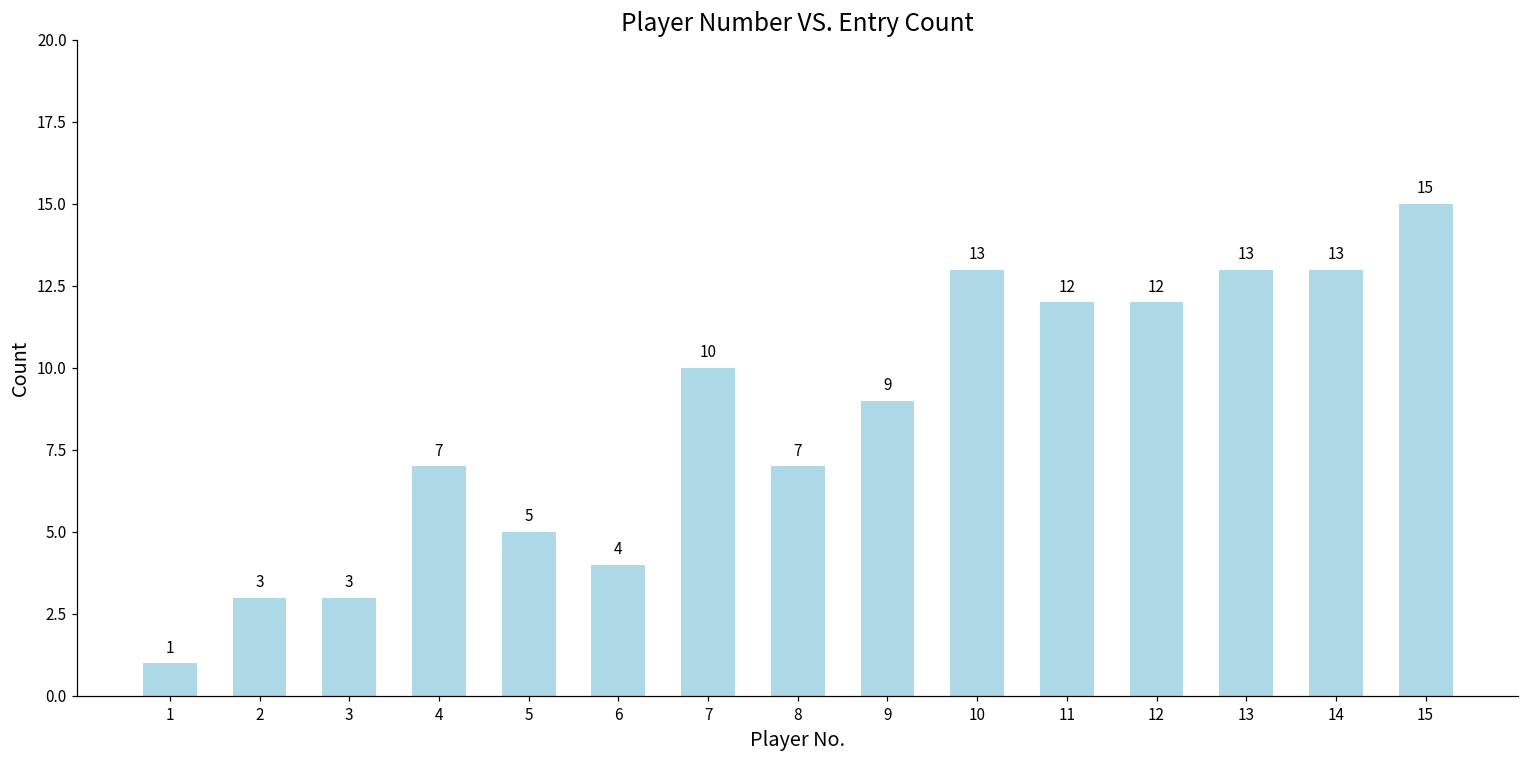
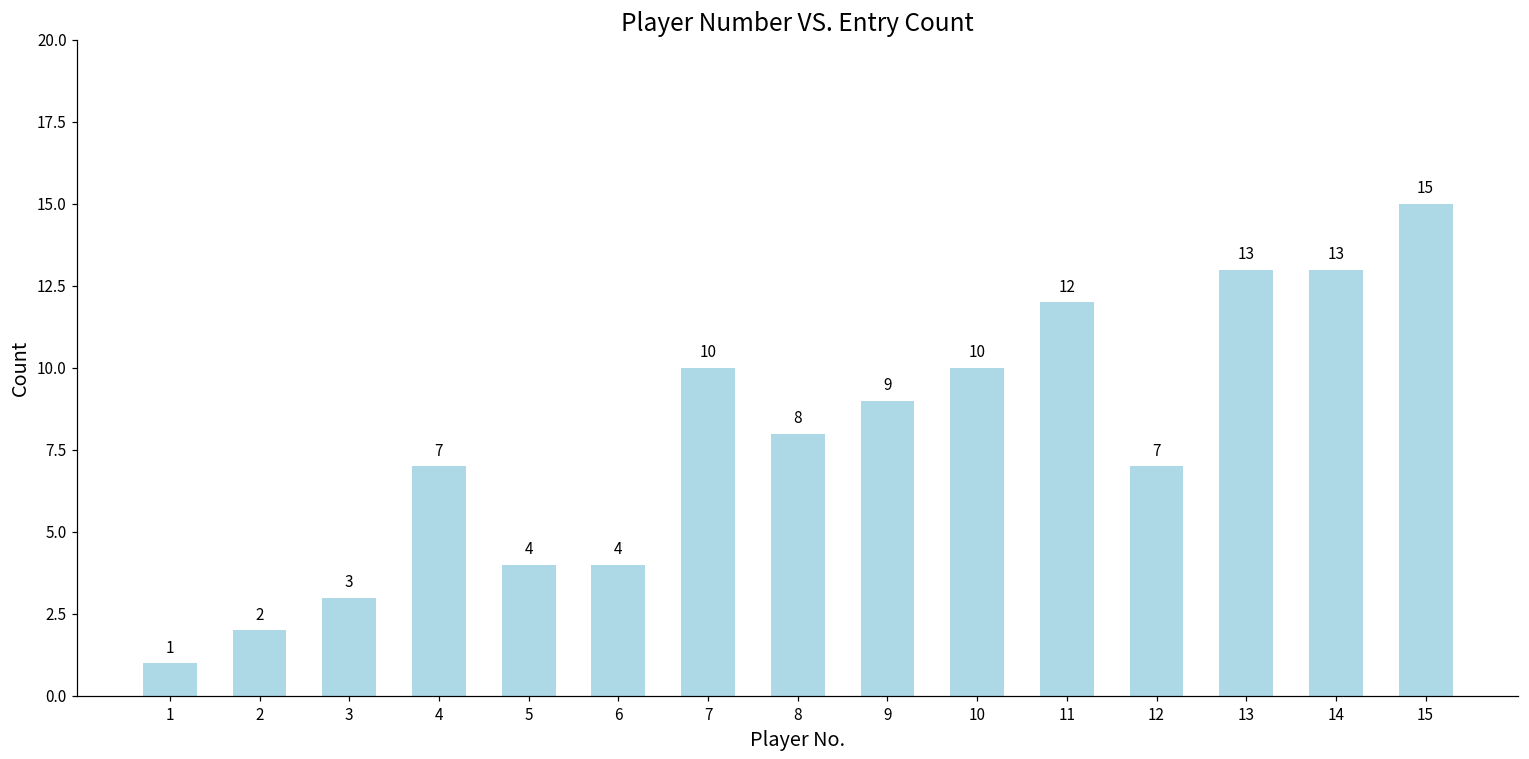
  {
    "1": 1,
-   "2": 3,
+   "2": 2,
    "3": 3,
    "4": 7,
-   "5": 5,
+   "5": 4,
    "6": 4,
    "7": 10,
-   "8": 7,
+   "8": 8,
    "9": 9,
-   "10": 13,
+   "10": 10,
    "11": 12,
-   "12": 12,
+   "12": 7,
    "13": 13,
    "14": 13,
    "15": 15
  }
